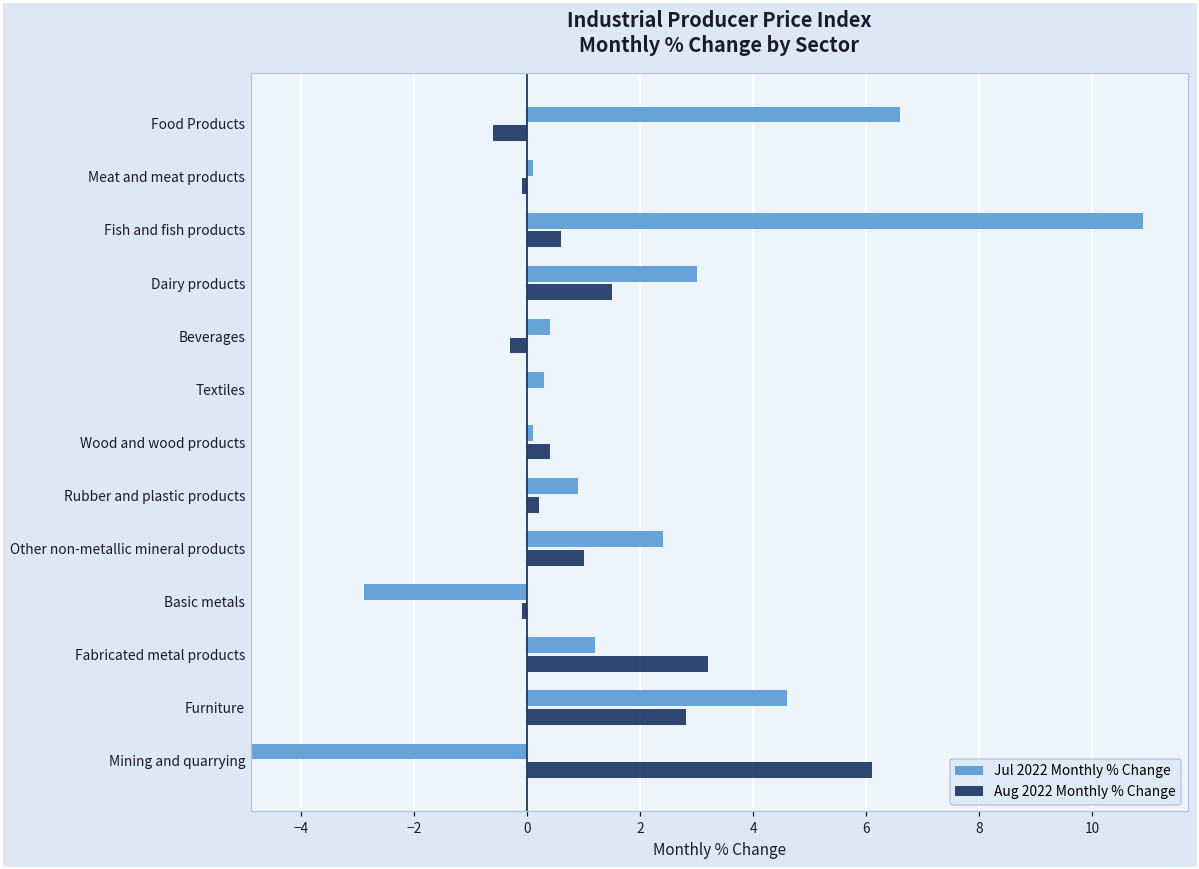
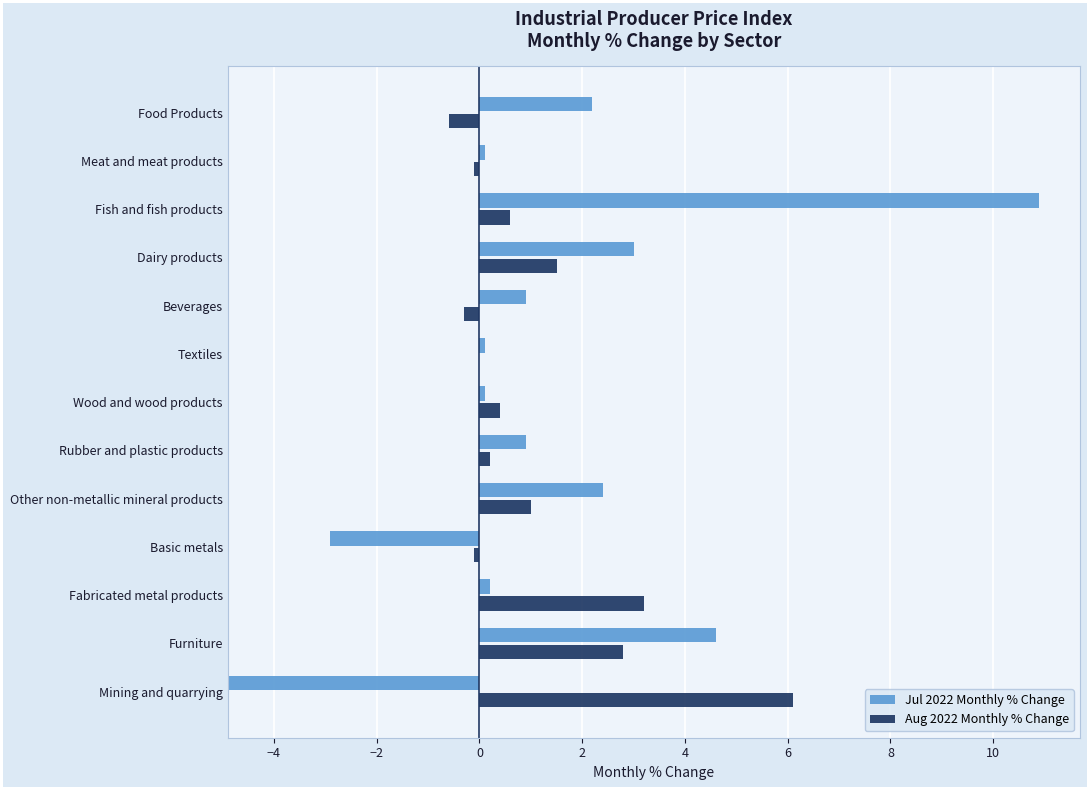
  {
    "Jul 2022 Monthly % Change": {
-     "Food Products": 6.6,
-     "Beverages": 0.4,
-     "Textiles": 0.3,
-     "Fabricated metal products": 1.2
+     "Food Products": 2.2,
+     "Beverages": 0.9,
+     "Textiles": 0.1,
+     "Fabricated metal products": 0.2
    },
    "Aug 2022 Monthly % Change": {
      "Fish and fish products": 0.6,
      "Dairy products": 1.5,
      "Textiles": 0.0,
      "Wood and wood products": 0.4,
      "Rubber and plastic products": 0.2,
      "Other non-metallic mineral products": 1.0,
      "Fabricated metal products": 3.2,
      "Furniture": 2.8,
      "Mining and quarrying": 6.1
    }
  }
